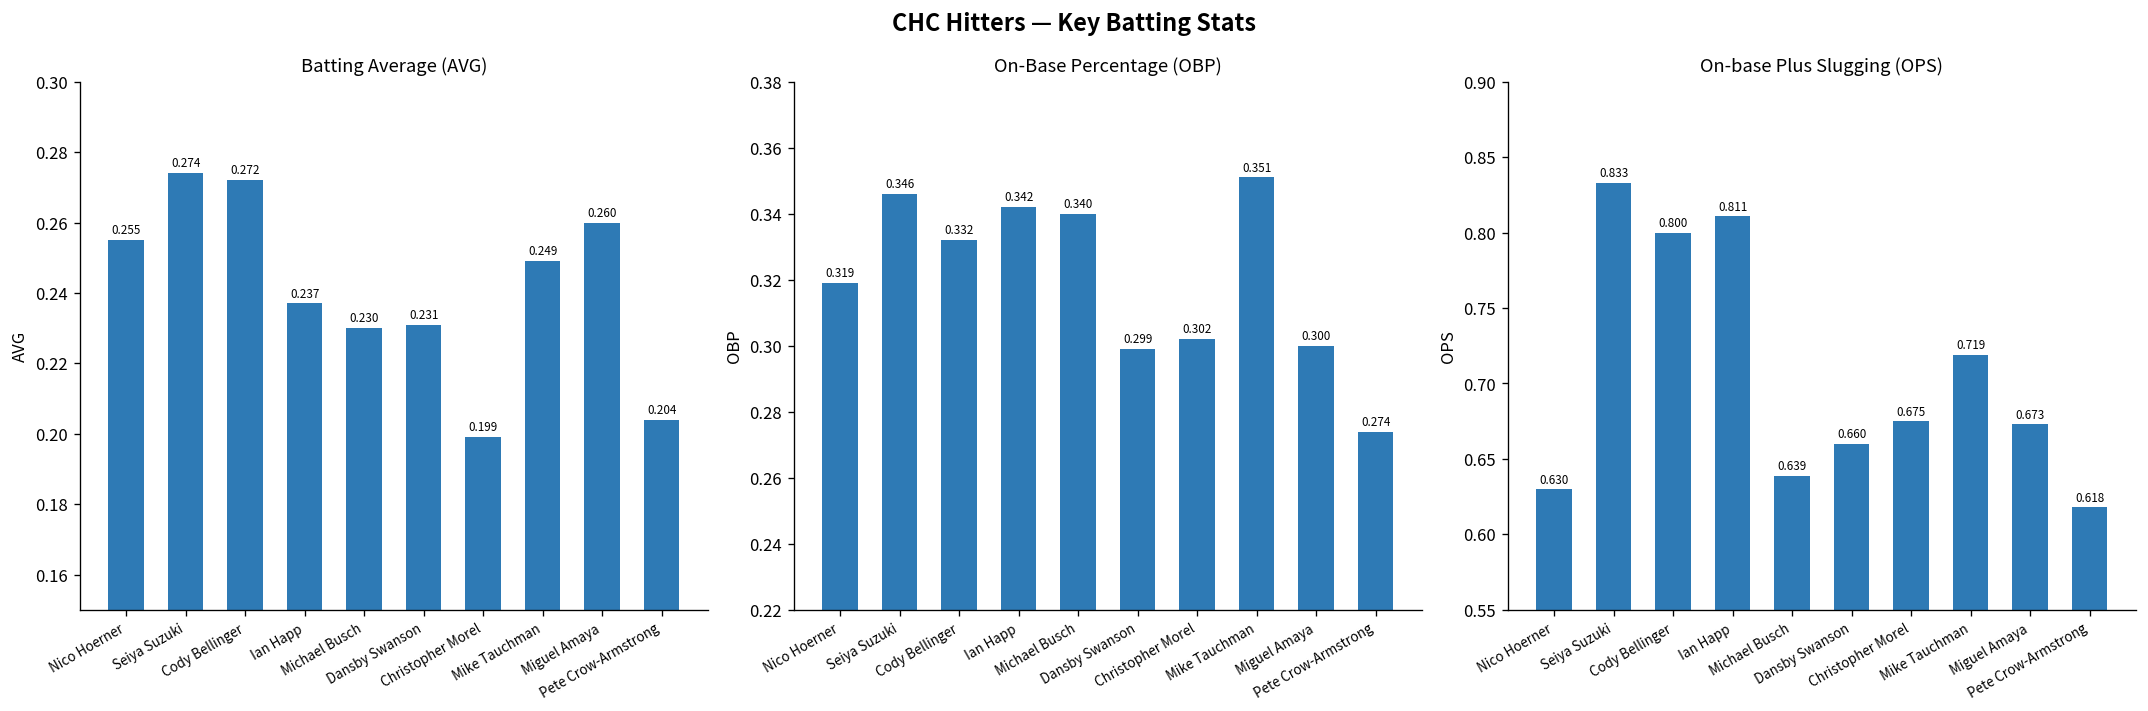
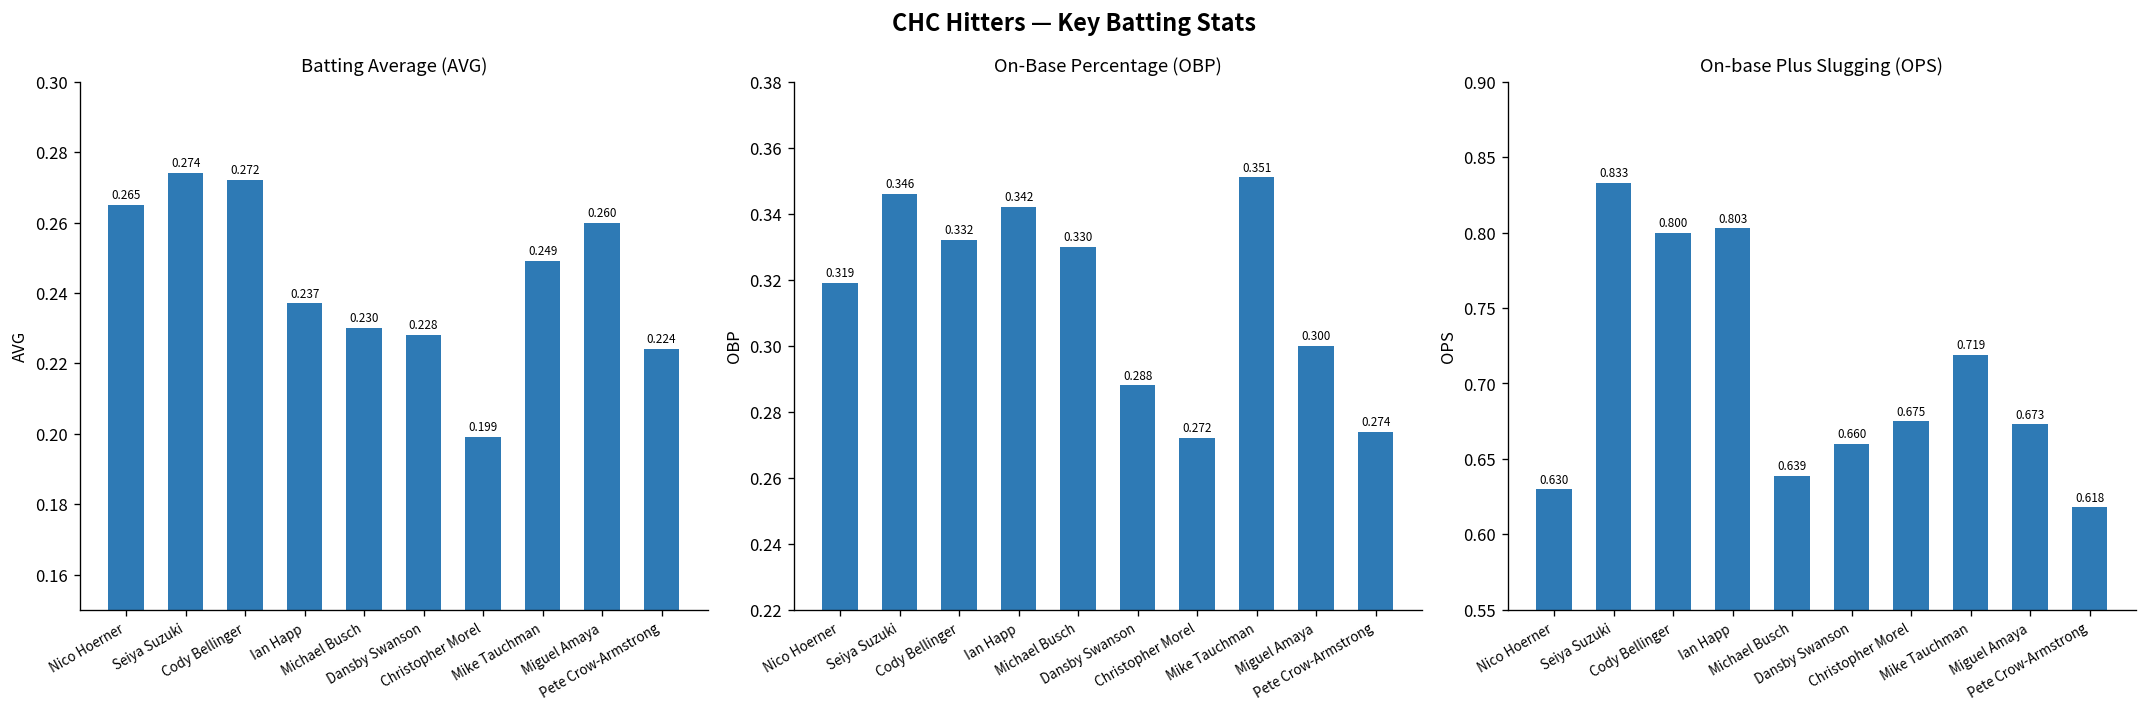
  {
    "Batting Average (AVG)": {
-     "Nico Hoerner": 0.255,
+     "Nico Hoerner": 0.265,
      "Seiya Suzuki": 0.274,
      "Cody Bellinger": 0.272,
      "Ian Happ": 0.237,
      "Michael Busch": 0.230,
-     "Dansby Swanson": 0.231,
+     "Dansby Swanson": 0.228,
      "Christopher Morel": 0.199,
      "Mike Tauchman": 0.249,
      "Miguel Amaya": 0.260,
-     "Pete Crow-Armstrong": 0.204
+     "Pete Crow-Armstrong": 0.224
    },
    "On-Base Percentage (OBP)": {
      "Nico Hoerner": 0.319,
      "Seiya Suzuki": 0.346,
      "Cody Bellinger": 0.332,
      "Ian Happ": 0.342,
-     "Michael Busch": 0.340,
-     "Dansby Swanson": 0.299,
-     "Christopher Morel": 0.302,
+     "Michael Busch": 0.330,
+     "Dansby Swanson": 0.288,
+     "Christopher Morel": 0.272,
      "Mike Tauchman": 0.351,
      "Miguel Amaya": 0.300,
      "Pete Crow-Armstrong": 0.274
    },
    "On-base Plus Slugging (OPS)": {
      "Nico Hoerner": 0.630,
      "Seiya Suzuki": 0.833,
      "Cody Bellinger": 0.800,
-     "Ian Happ": 0.811,
+     "Ian Happ": 0.803,
      "Michael Busch": 0.639,
      "Dansby Swanson": 0.660,
      "Christopher Morel": 0.675,
      "Mike Tauchman": 0.719,
      "Miguel Amaya": 0.673,
      "Pete Crow-Armstrong": 0.618
    }
  }
